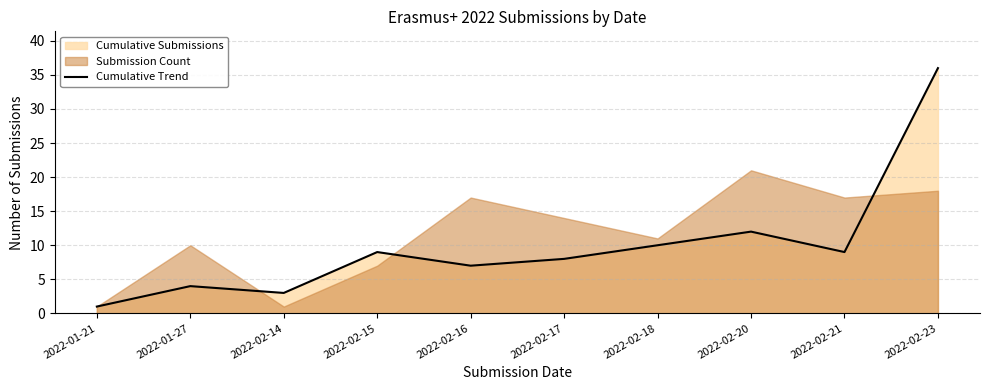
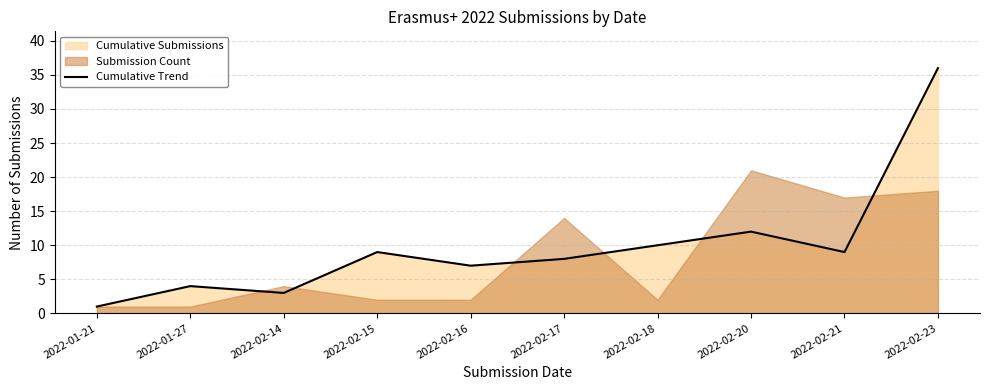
  {
    "Cumulative Submissions": {
      "2022-01-27": 4,
      "2022-02-14": 3,
      "2022-02-15": 9,
      "2022-02-16": 7,
      "2022-02-17": 8,
      "2022-02-18": 10,
      "2022-02-20": 12,
      "2022-02-21": 9,
      "2022-02-23": 36
    },
    "Submission Count": {
-     "2022-01-27": 10,
-     "2022-02-14": 1,
-     "2022-02-15": 7,
-     "2022-02-16": 17,
+     "2022-01-27": 1,
+     "2022-02-14": 4,
+     "2022-02-15": 2,
+     "2022-02-16": 2,
      "2022-02-17": 14,
-     "2022-02-18": 11,
+     "2022-02-18": 2,
      "2022-02-20": 21,
      "2022-02-21": 17,
      "2022-02-23": 18
    }
  }
